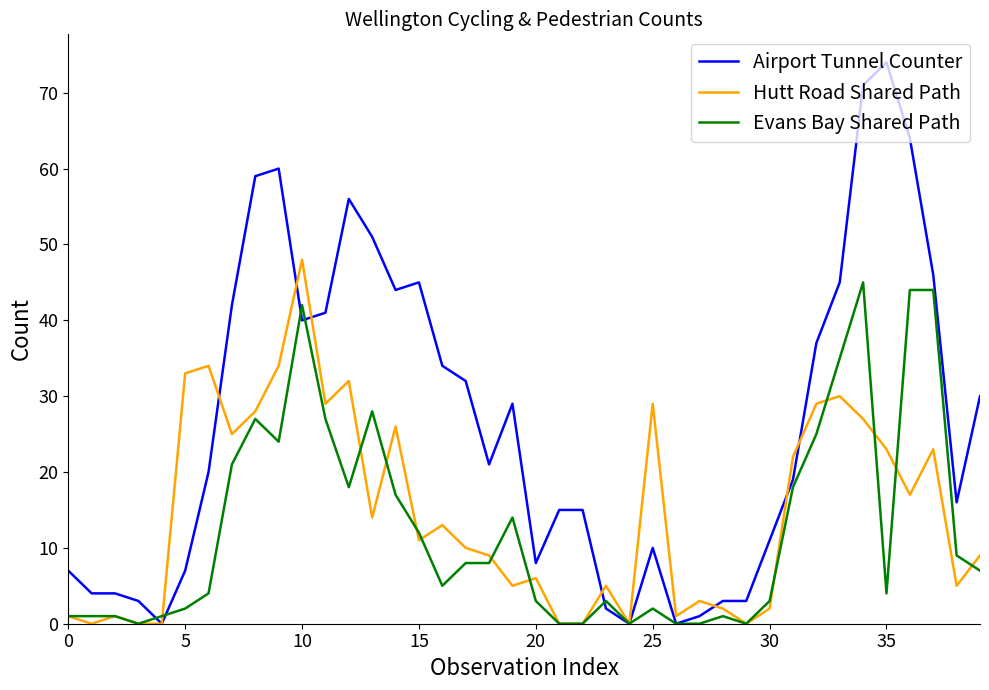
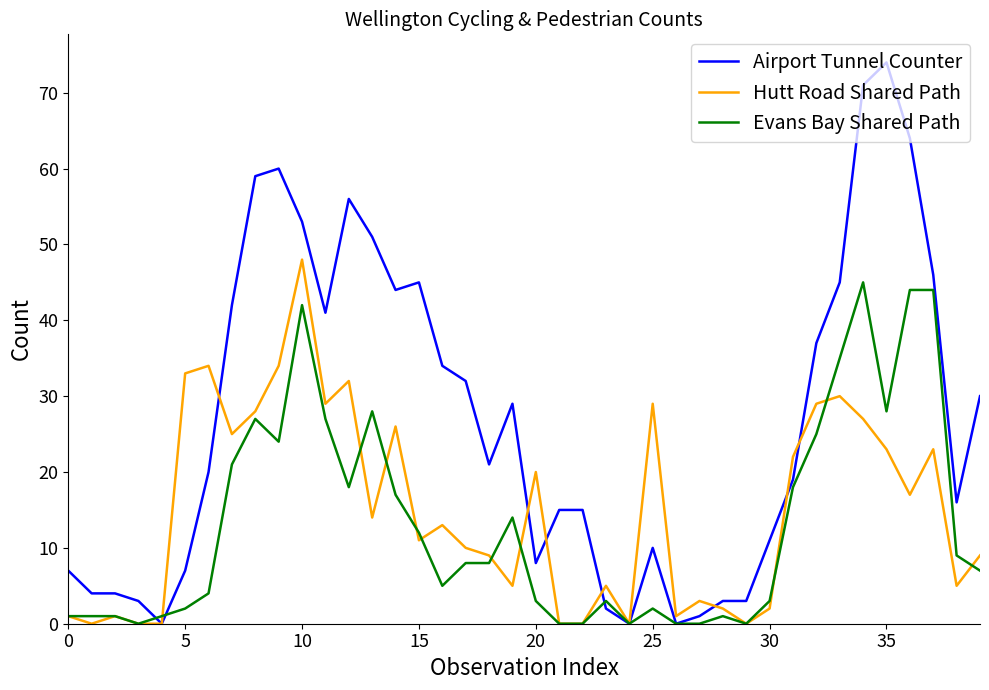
  {
    "Airport Tunnel Counter": {
      "0": 7,
      "5": 7,
-     "10": 40,
+     "10": 53,
      "15": 45,
      "20": 8,
      "25": 10,
      "30": 11
    },
    "Hutt Road Shared Path": {
      "5": 33,
      "10": 48,
      "15": 11,
-     "20": 6,
+     "20": 20,
      "25": 29,
      "30": 2,
      "35": 23
    },
    "Evans Bay Shared Path": {
      "5": 2,
      "10": 42,
      "15": 12,
      "20": 3,
      "25": 2,
      "30": 3,
-     "35": 4
+     "35": 28
    }
  }
